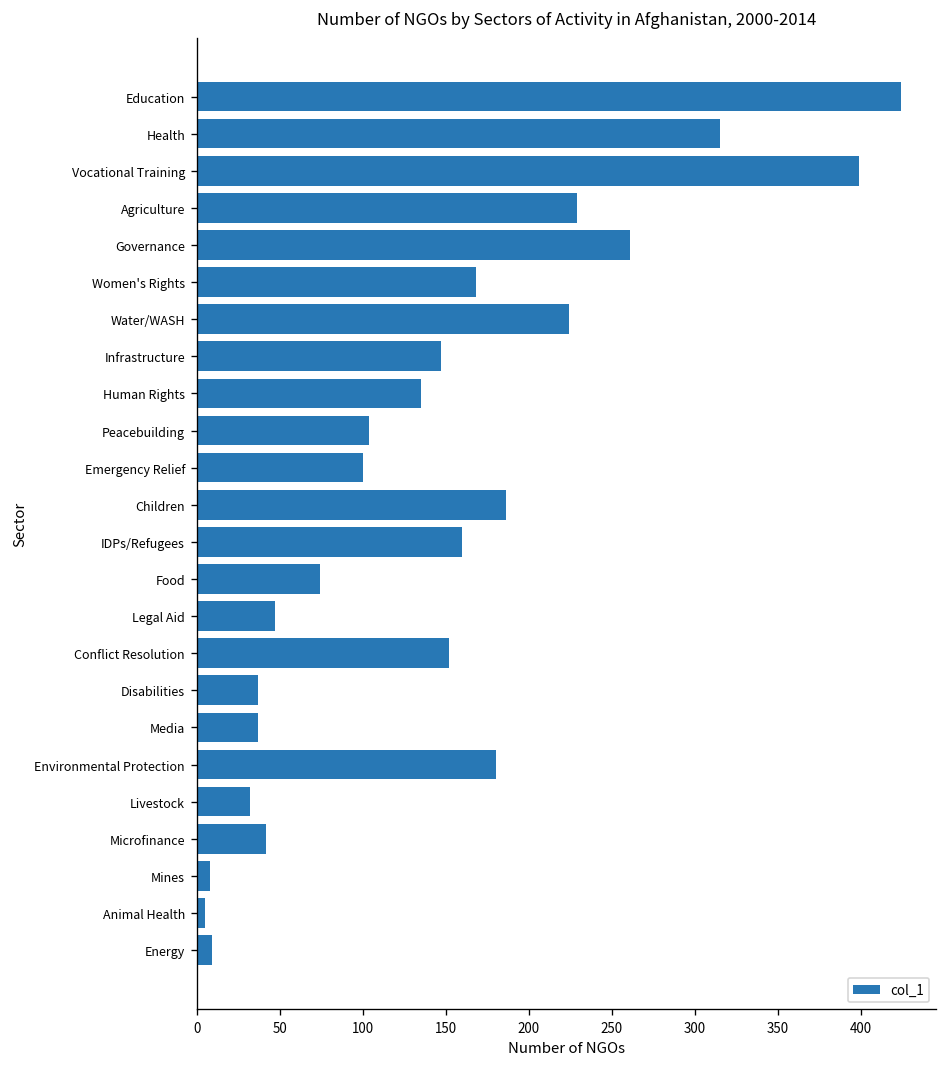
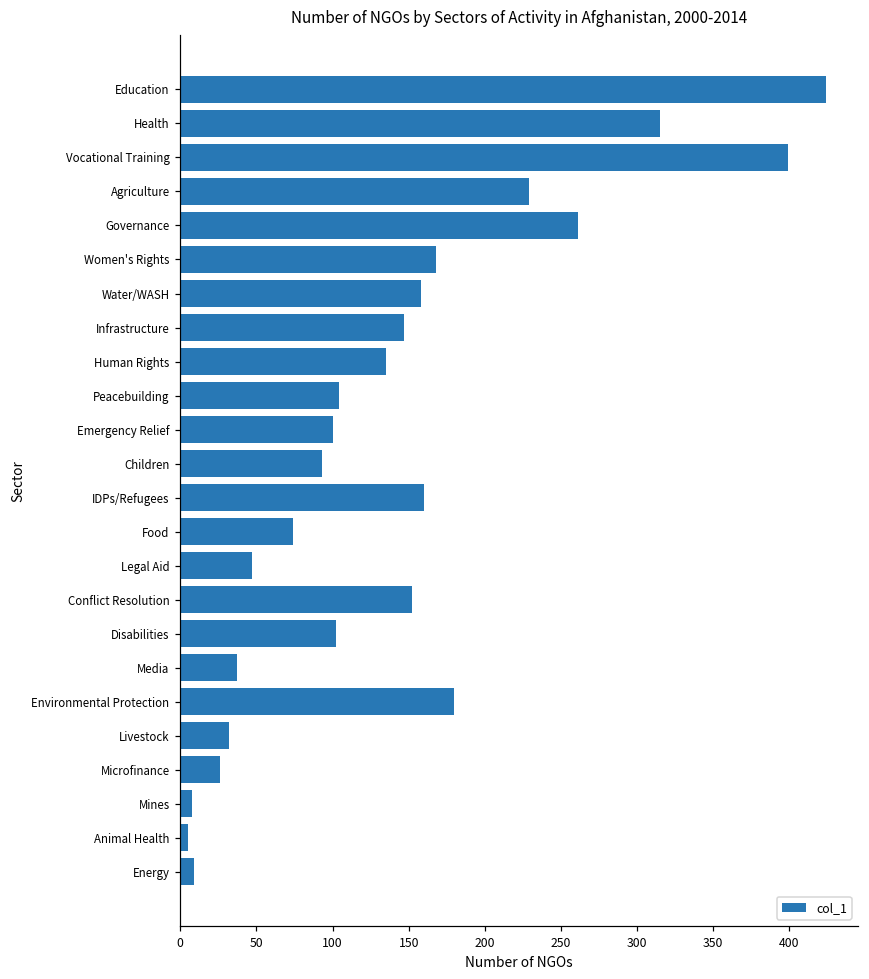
  {
    "Education": 424,
    "Health": 315,
    "Vocational Training": 399,
    "Agriculture": 229,
    "Governance": 261,
    "Women's Rights": 168,
-   "Water/WASH": 224,
+   "Water/WASH": 158,
    "Infrastructure": 147,
    "Human Rights": 135,
    "Peacebuilding": 104,
    "Emergency Relief": 100,
-   "Children": 186,
+   "Children": 93,
    "IDPs/Refugees": 160,
    "Food": 74,
    "Legal Aid": 47,
    "Conflict Resolution": 152,
-   "Disabilities": 37,
+   "Disabilities": 102,
    "Media": 37,
    "Environmental Protection": 180,
    "Livestock": 32,
-   "Microfinance": 42,
+   "Microfinance": 26,
    "Mines": 8,
    "Animal Health": 5,
    "Energy": 9
  }
